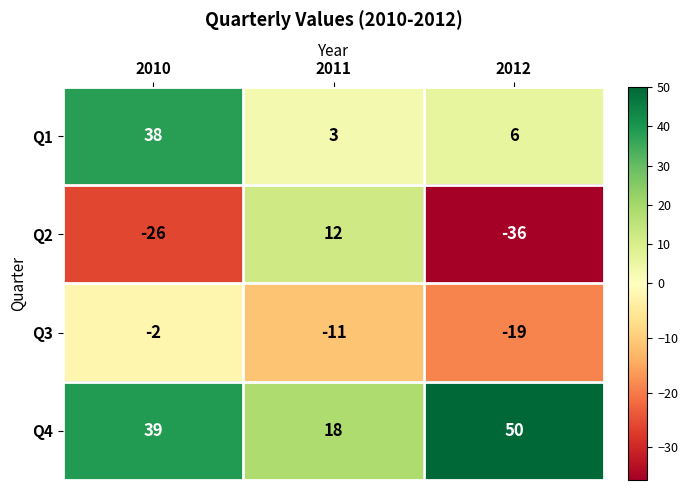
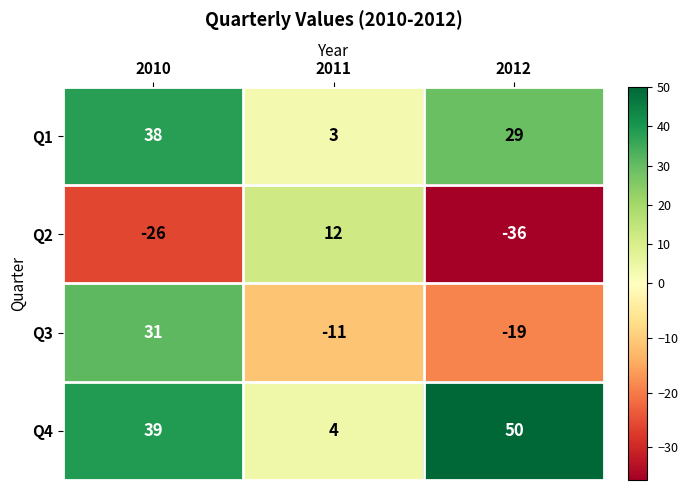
  {
    "Q1": {
      "2010": 38,
      "2011": 3,
-     "2012": 6
+     "2012": 29
    },
    "Q2": {
      "2010": -26,
      "2011": 12,
      "2012": -36
    },
    "Q3": {
-     "2010": -2,
+     "2010": 31,
      "2011": -11,
      "2012": -19
    },
    "Q4": {
      "2010": 39,
-     "2011": 18,
+     "2011": 4,
      "2012": 50
    }
  }
